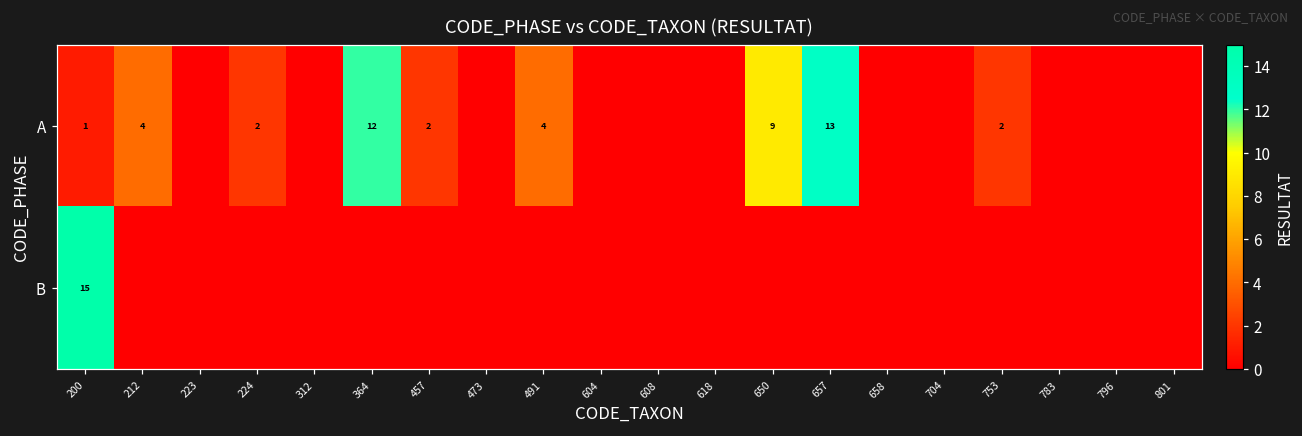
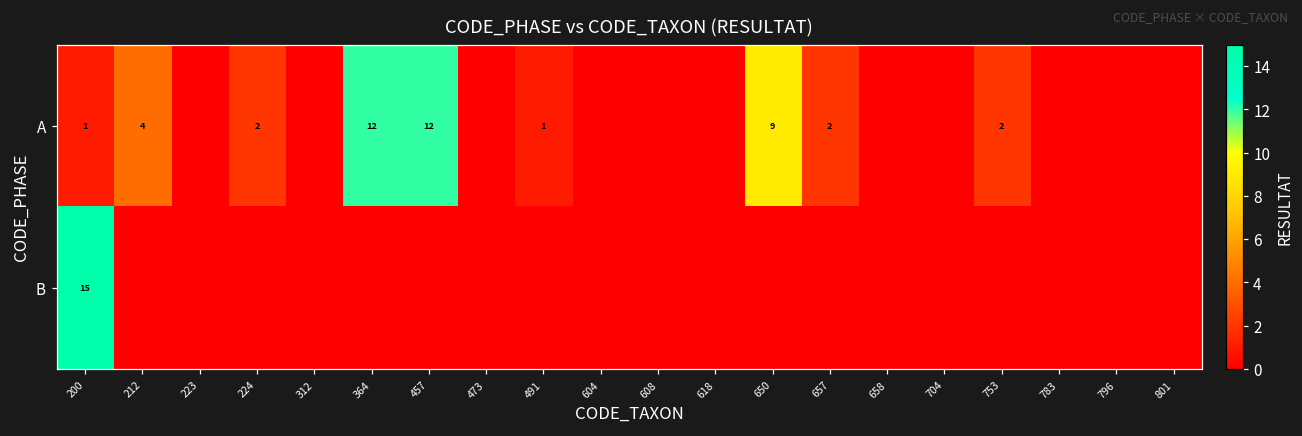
  {
    "A": {
      "200": 1,
      "212": 4,
      "224": 2,
      "364": 12,
-     "457": 2,
-     "491": 4,
+     "457": 12,
+     "491": 1,
      "650": 9,
-     "657": 13,
+     "657": 2,
      "753": 2
    },
    "B": {
      "200": 15
    }
  }
